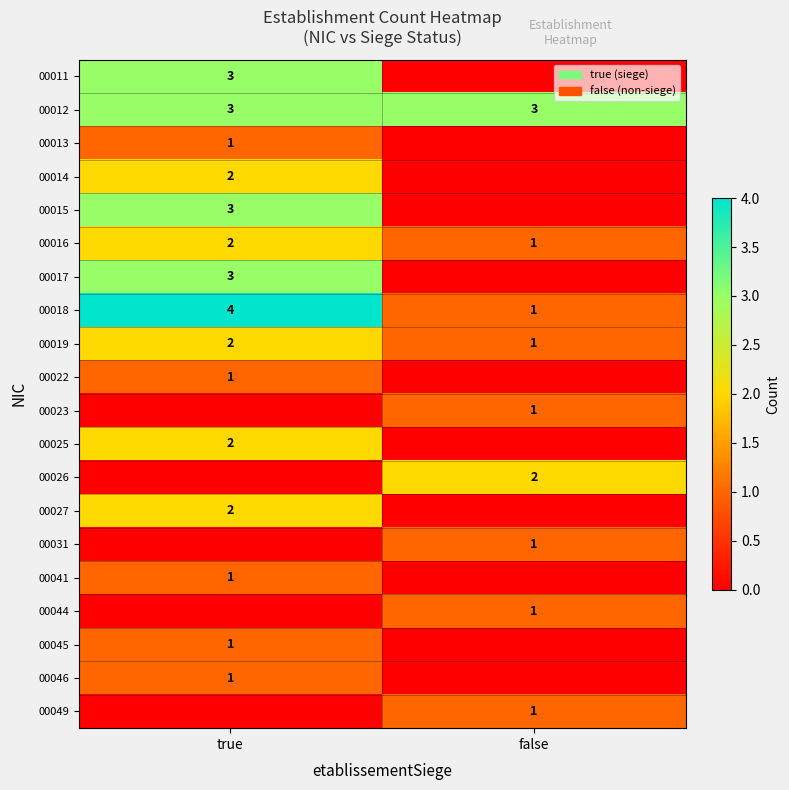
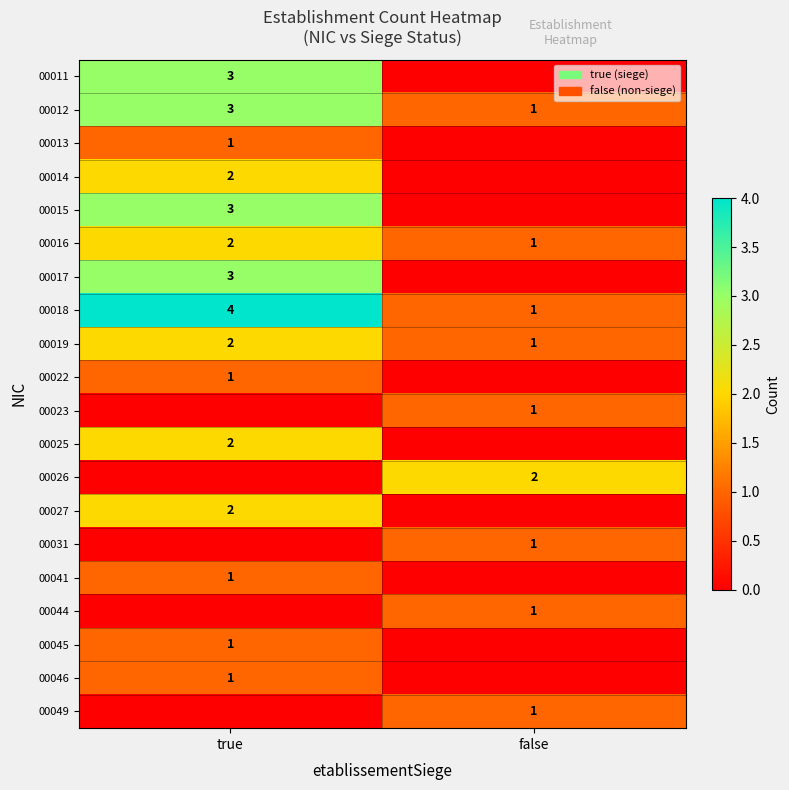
  {
    "00011": {
      "true": 3
    },
    "00012": {
      "true": 3,
-     "false": 3
+     "false": 1
    },
    "00013": {
      "true": 1
    },
    "00014": {
      "true": 2
    },
    "00015": {
      "true": 3
    },
    "00016": {
      "true": 2,
      "false": 1
    },
    "00017": {
      "true": 3
    },
    "00018": {
      "true": 4,
      "false": 1
    },
    "00019": {
      "true": 2,
      "false": 1
    },
    "00022": {
      "true": 1
    },
    "00023": {
      "false": 1
    },
    "00025": {
      "true": 2
    },
    "00026": {
      "false": 2
    },
    "00027": {
      "true": 2
    },
    "00031": {
      "false": 1
    },
    "00041": {
      "true": 1
    },
    "00044": {
      "false": 1
    },
    "00045": {
      "true": 1
    },
    "00046": {
      "true": 1
    },
    "00049": {
      "false": 1
    }
  }
